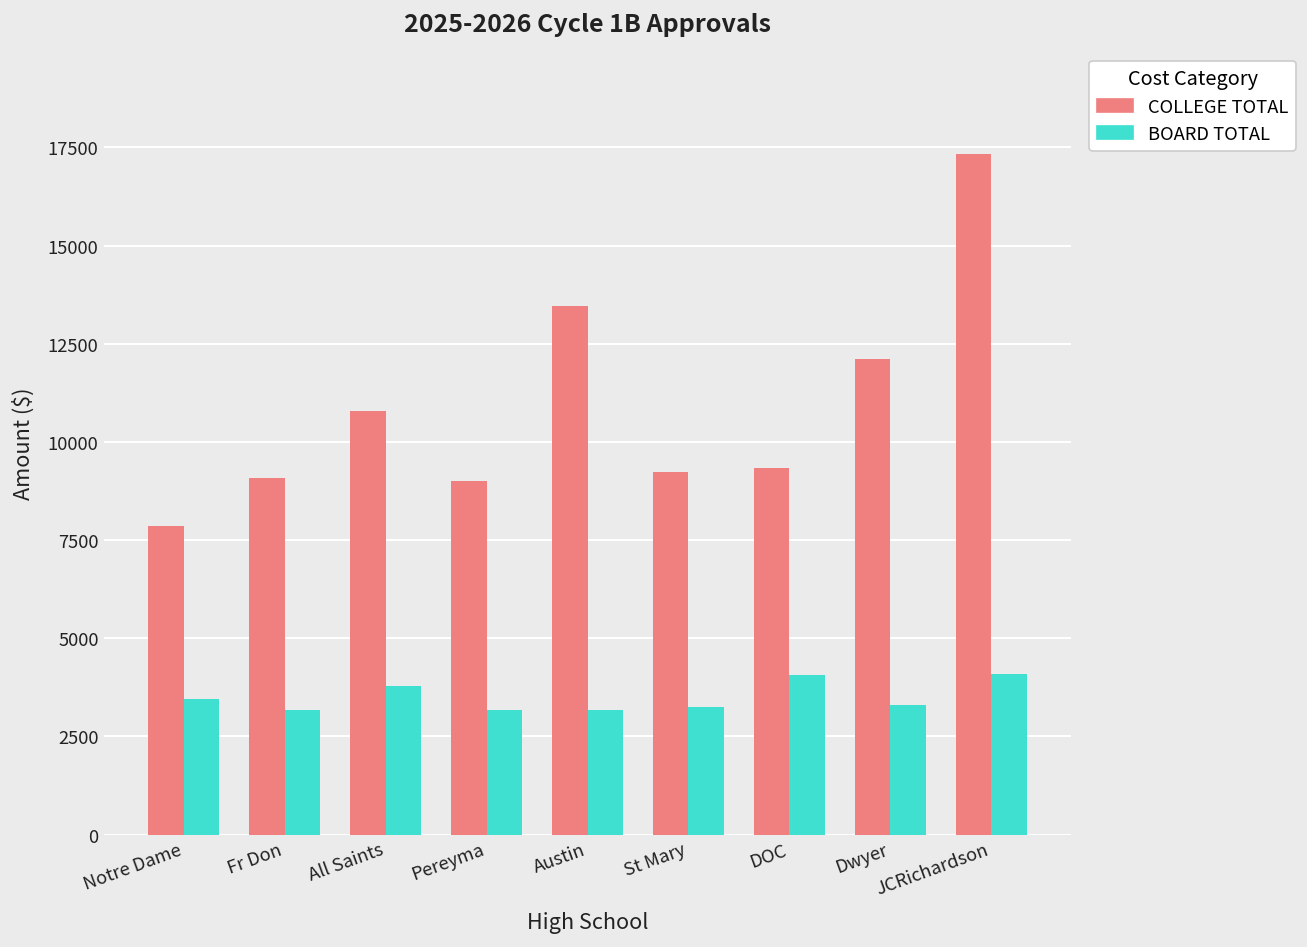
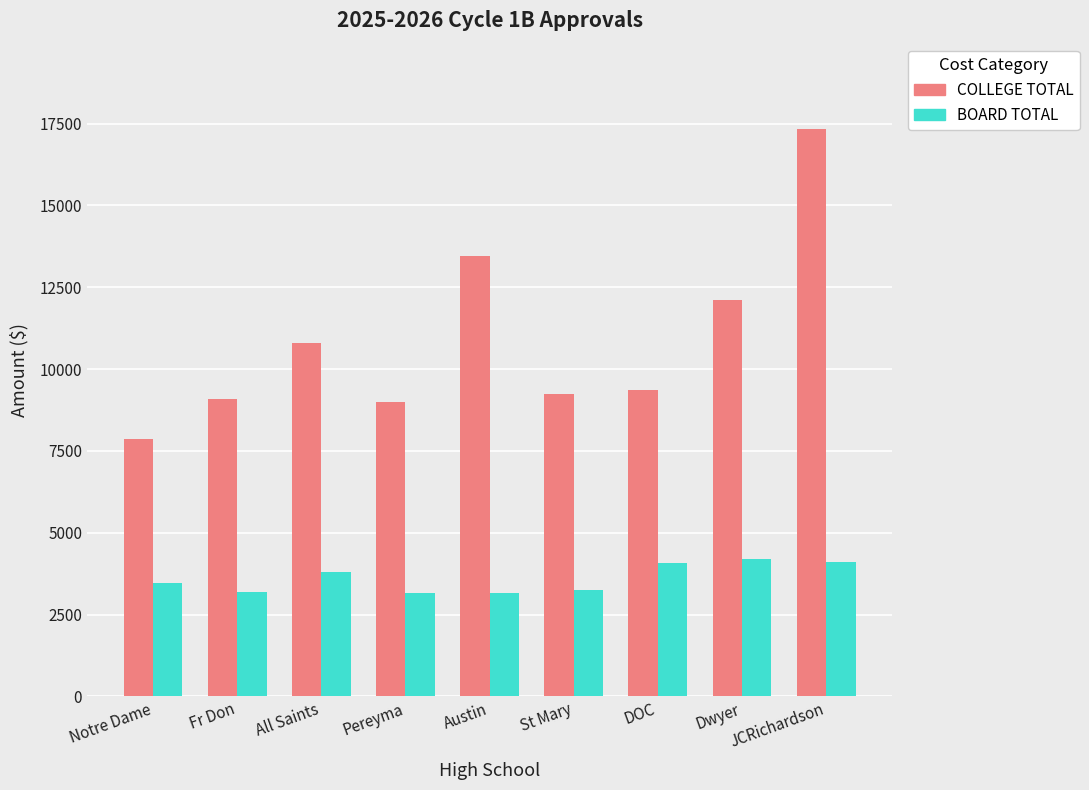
  {
    "COLLEGE TOTAL": {
      "Notre Dame": 7900,
      "Fr Don": 9100,
      "All Saints": 10800,
      "Pereyma": 9000,
      "Austin": 13500,
      "St Mary": 9200,
      "DOC": 9300,
      "Dwyer": 12100,
      "JCRichardson": 17300
    },
    "BOARD TOTAL": {
      "Notre Dame": 3500,
      "Fr Don": 3200,
      "All Saints": 3800,
      "Pereyma": 3200,
      "Austin": 3200,
      "St Mary": 3300,
      "DOC": 4100,
-     "Dwyer": 3300,
+     "Dwyer": 4200,
      "JCRichardson": 4100
    }
  }
